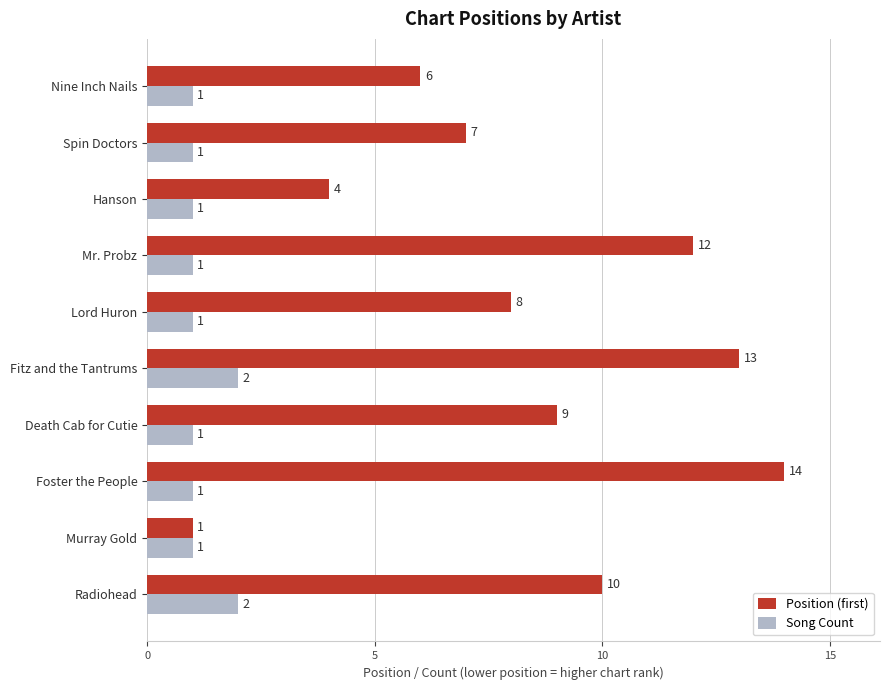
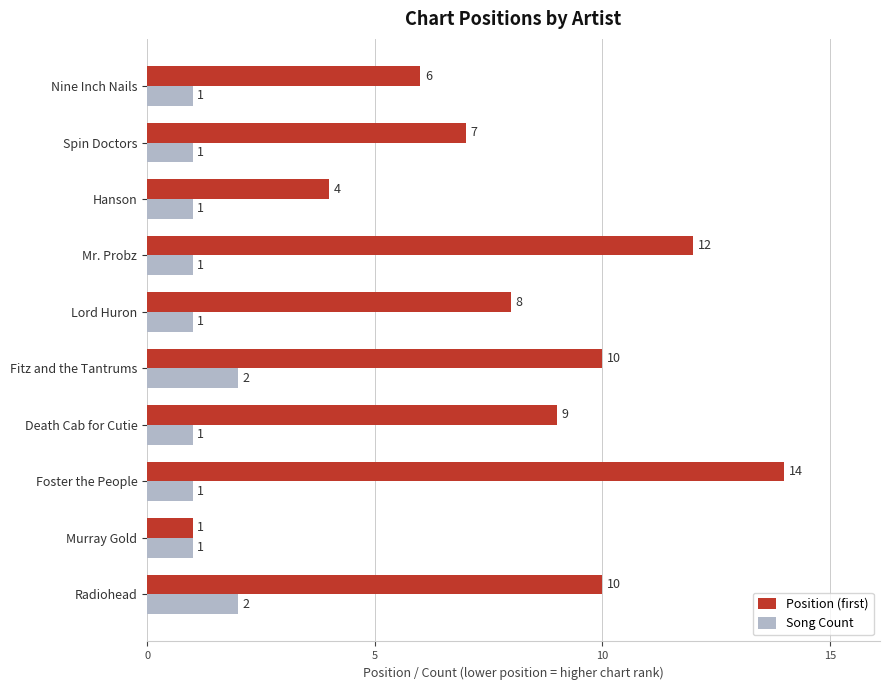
  {
    "Position (first)": {
      "Nine Inch Nails": 6,
      "Spin Doctors": 7,
      "Hanson": 4,
      "Mr. Probz": 12,
      "Lord Huron": 8,
-     "Fitz and the Tantrums": 13,
+     "Fitz and the Tantrums": 10,
      "Death Cab for Cutie": 9,
      "Foster the People": 14,
      "Murray Gold": 1,
      "Radiohead": 10
    },
    "Song Count": {
      "Nine Inch Nails": 1,
      "Spin Doctors": 1,
      "Hanson": 1,
      "Mr. Probz": 1,
      "Lord Huron": 1,
      "Fitz and the Tantrums": 2,
      "Death Cab for Cutie": 1,
      "Foster the People": 1,
      "Murray Gold": 1,
      "Radiohead": 2
    }
  }
